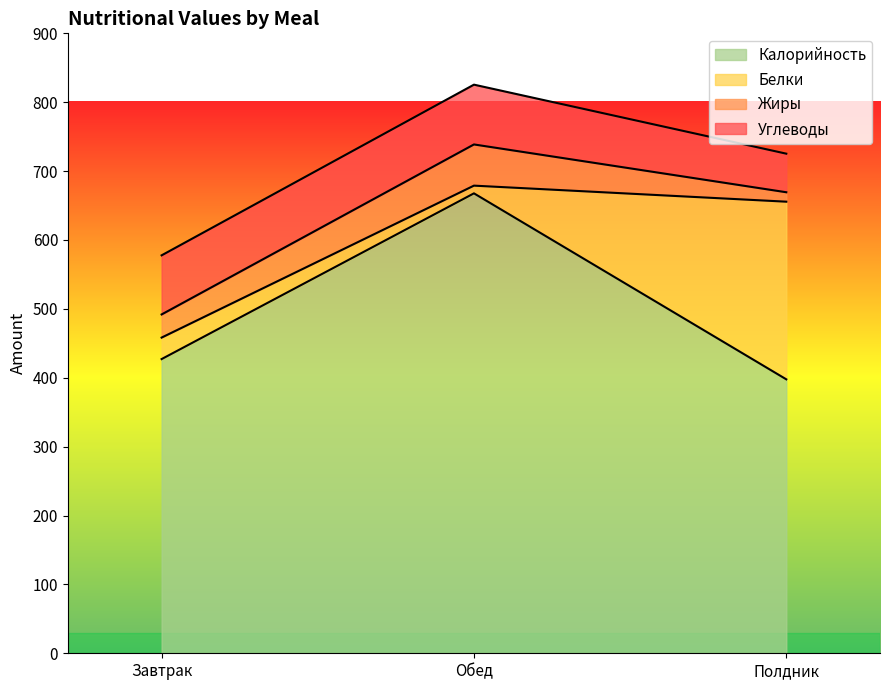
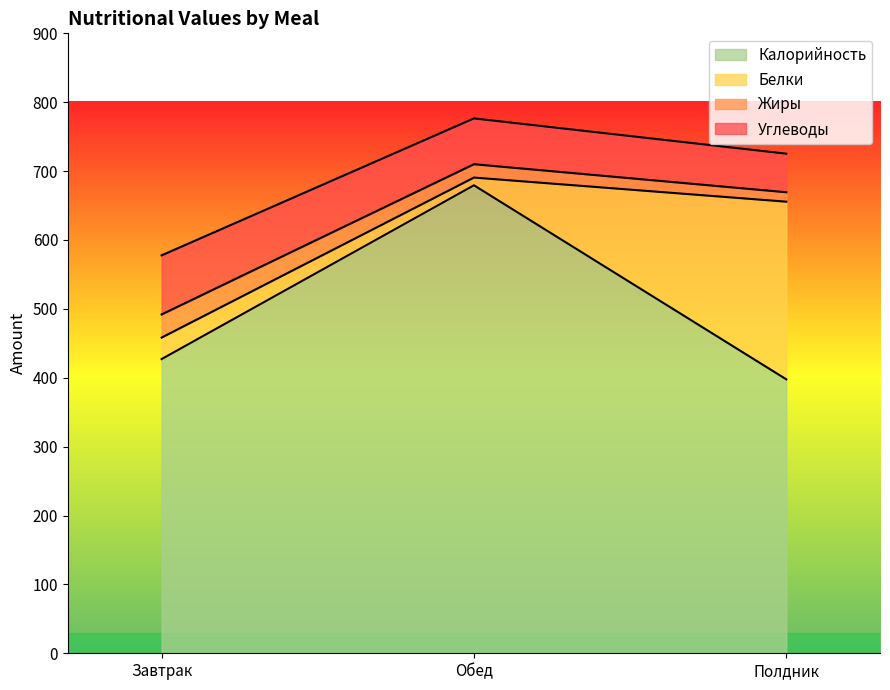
  {
    "Калорийность": {
      "Завтрак": 430,
-     "Обед": 670,
+     "Обед": 680,
      "Полдник": 400
    },
    "Белки": {
      "Завтрак": 30,
      "Обед": 10,
      "Полдник": 260
    },
    "Жиры": {
      "Завтрак": 30,
-     "Обед": 60,
+     "Обед": 20,
      "Полдник": 10
    },
    "Углеводы": {
      "Завтрак": 90,
-     "Обед": 90,
+     "Обед": 70,
      "Полдник": 60
    }
  }
